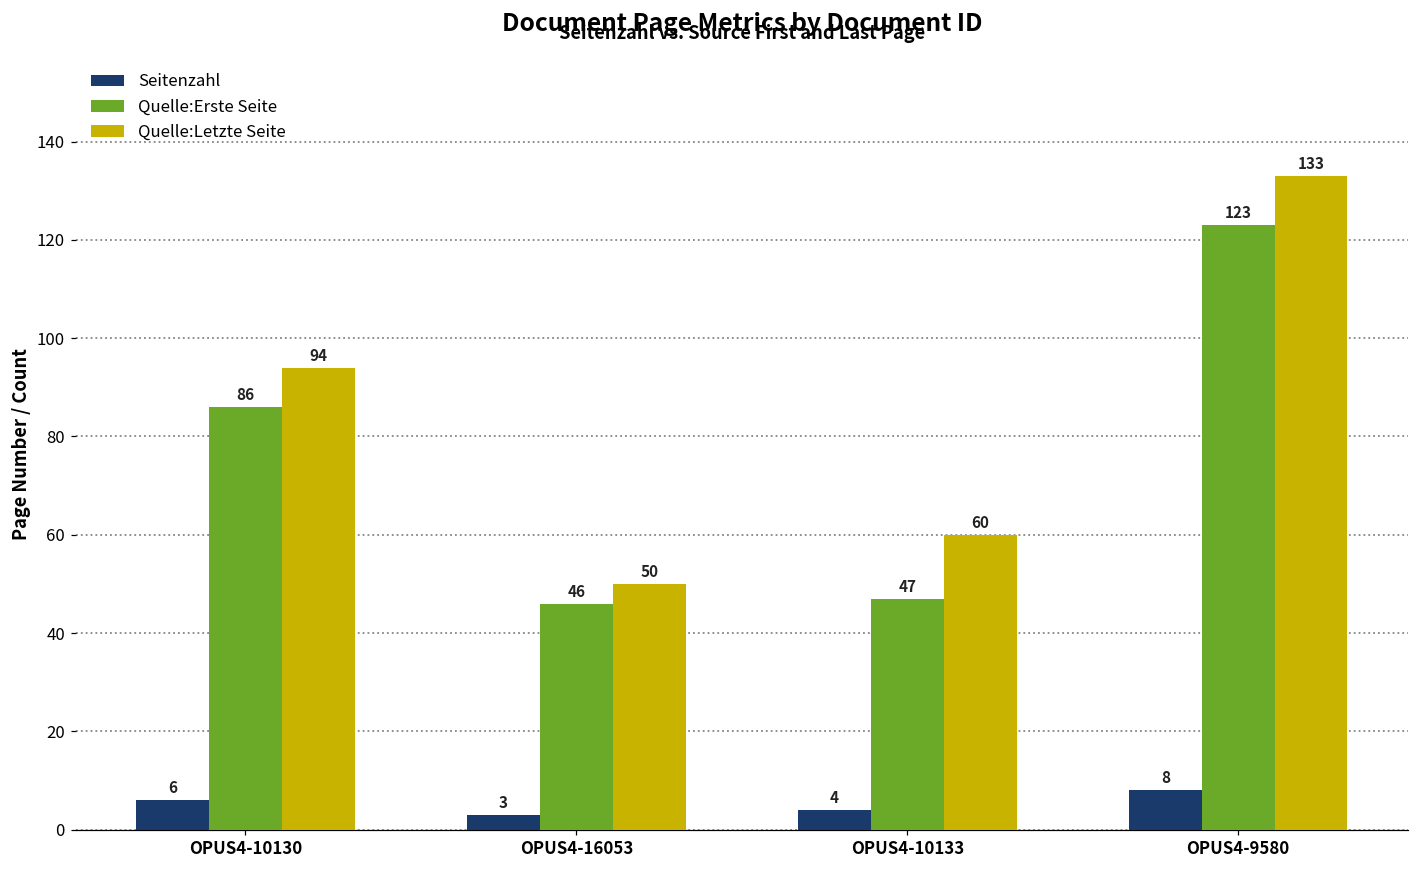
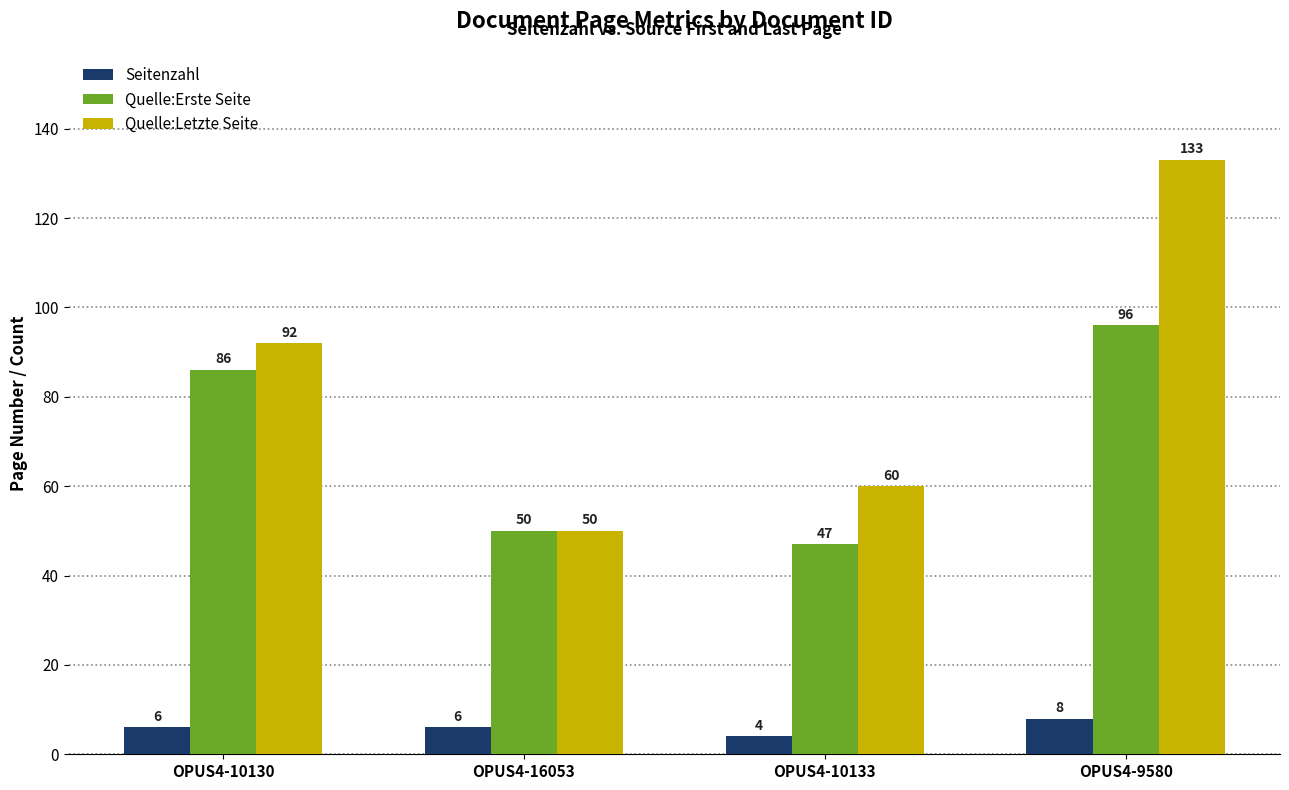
  {
    "Seitenzahl": {
      "OPUS4-10130": 6,
-     "OPUS4-16053": 3,
+     "OPUS4-16053": 6,
      "OPUS4-10133": 4,
      "OPUS4-9580": 8
    },
    "Quelle:Erste Seite": {
      "OPUS4-10130": 86,
-     "OPUS4-16053": 46,
+     "OPUS4-16053": 50,
      "OPUS4-10133": 47,
-     "OPUS4-9580": 123
+     "OPUS4-9580": 96
    },
    "Quelle:Letzte Seite": {
-     "OPUS4-10130": 94,
+     "OPUS4-10130": 92,
      "OPUS4-16053": 50,
      "OPUS4-10133": 60,
      "OPUS4-9580": 133
    }
  }
